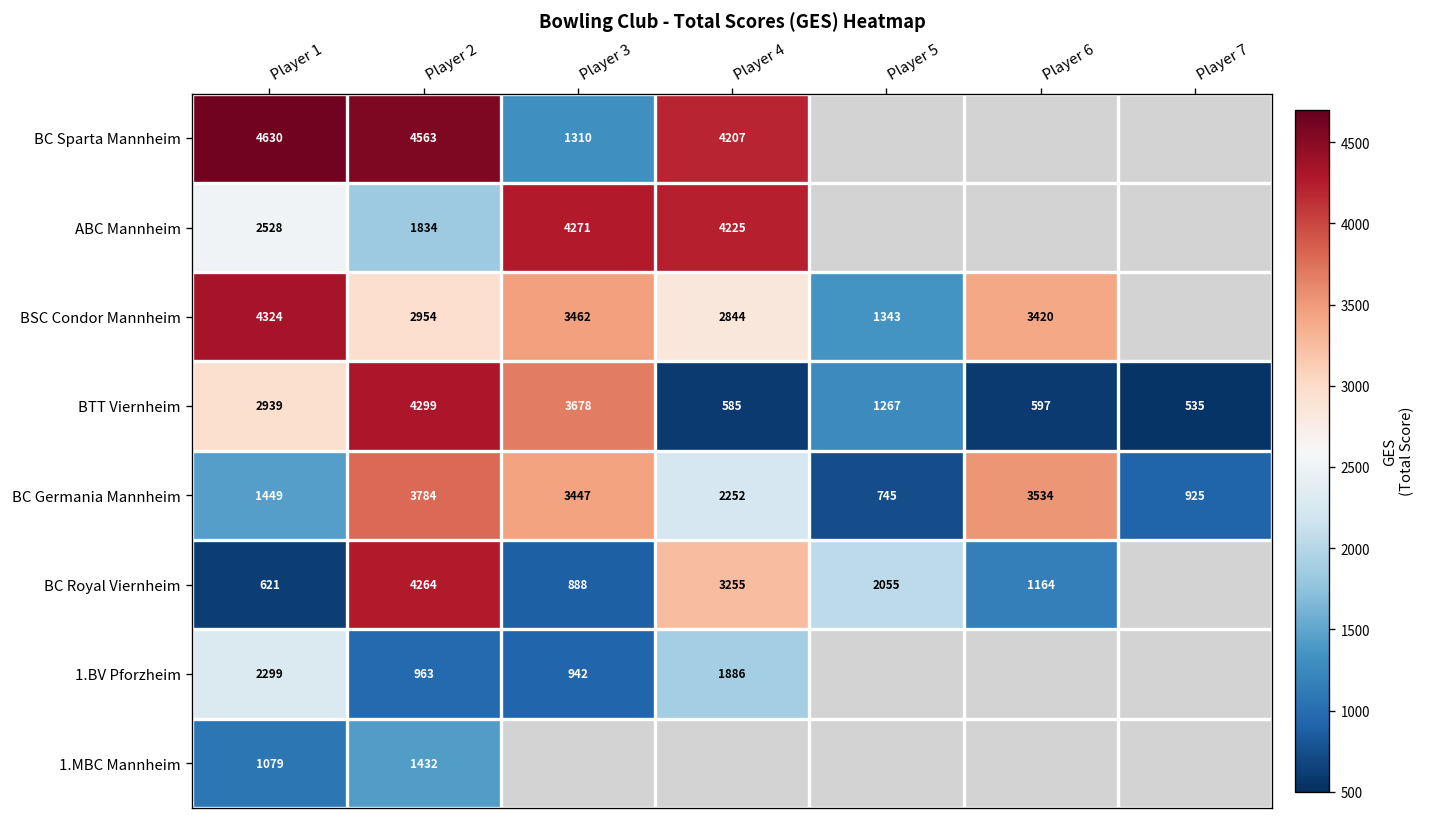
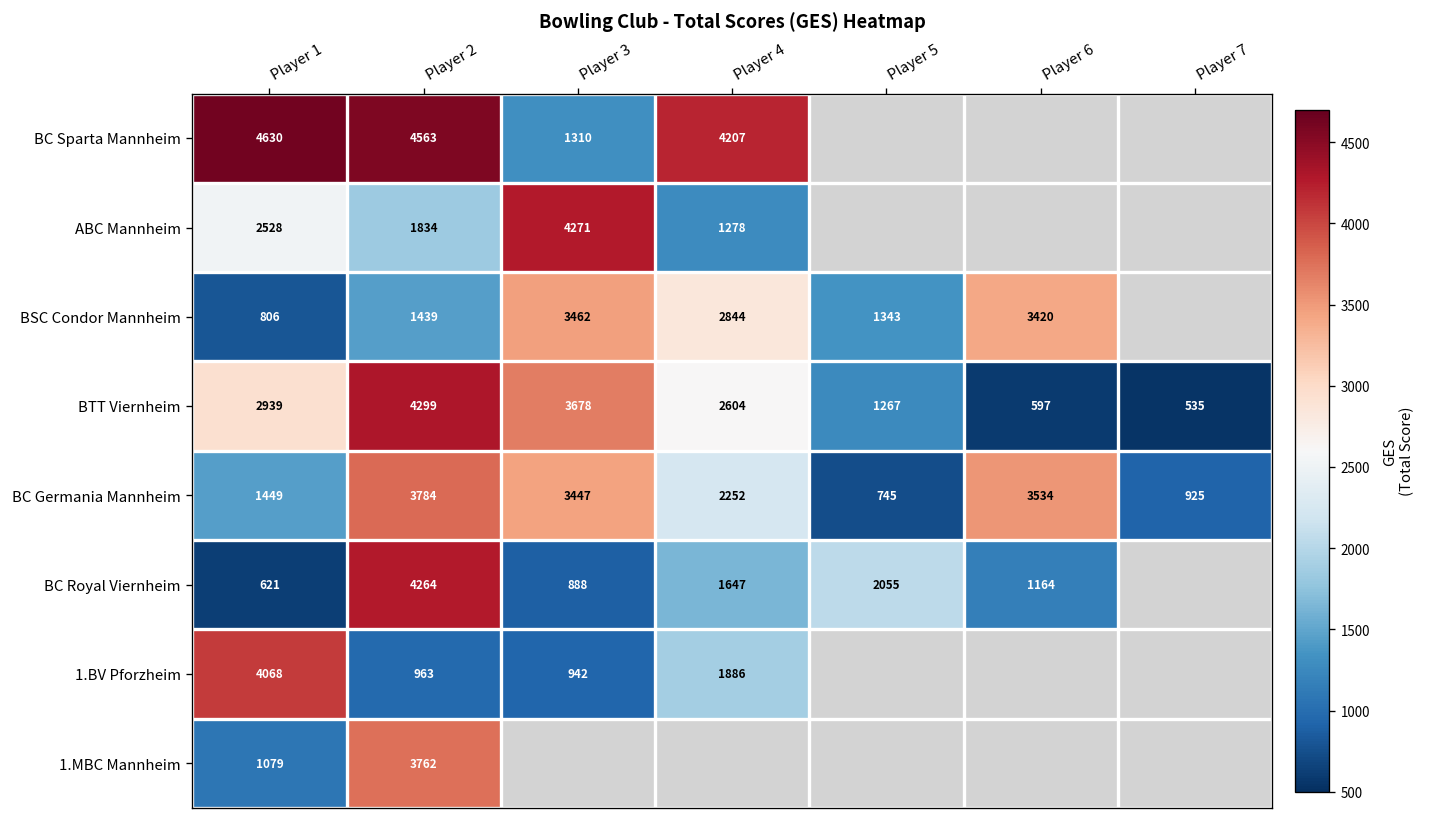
  {
    "BC Sparta Mannheim": {
      "Player 1": 4630,
      "Player 2": 4563,
      "Player 3": 1310,
      "Player 4": 4207
    },
    "ABC Mannheim": {
      "Player 1": 2528,
      "Player 2": 1834,
      "Player 3": 4271,
-     "Player 4": 4225
+     "Player 4": 1278
    },
    "BSC Condor Mannheim": {
-     "Player 1": 4324,
-     "Player 2": 2954,
+     "Player 1": 806,
+     "Player 2": 1439,
      "Player 3": 3462,
      "Player 4": 2844,
      "Player 5": 1343,
      "Player 6": 3420
    },
    "BTT Viernheim": {
      "Player 1": 2939,
      "Player 2": 4299,
      "Player 3": 3678,
-     "Player 4": 585,
+     "Player 4": 2604,
      "Player 5": 1267,
      "Player 6": 597,
      "Player 7": 535
    },
    "BC Germania Mannheim": {
      "Player 1": 1449,
      "Player 2": 3784,
      "Player 3": 3447,
      "Player 4": 2252,
      "Player 5": 745,
      "Player 6": 3534,
      "Player 7": 925
    },
    "BC Royal Viernheim": {
      "Player 1": 621,
      "Player 2": 4264,
      "Player 3": 888,
-     "Player 4": 3255,
+     "Player 4": 1647,
      "Player 5": 2055,
      "Player 6": 1164
    },
    "1.BV Pforzheim": {
-     "Player 1": 2299,
+     "Player 1": 4068,
      "Player 2": 963,
      "Player 3": 942,
      "Player 4": 1886
    },
    "1.MBC Mannheim": {
      "Player 1": 1079,
-     "Player 2": 1432
+     "Player 2": 3762
    }
  }
